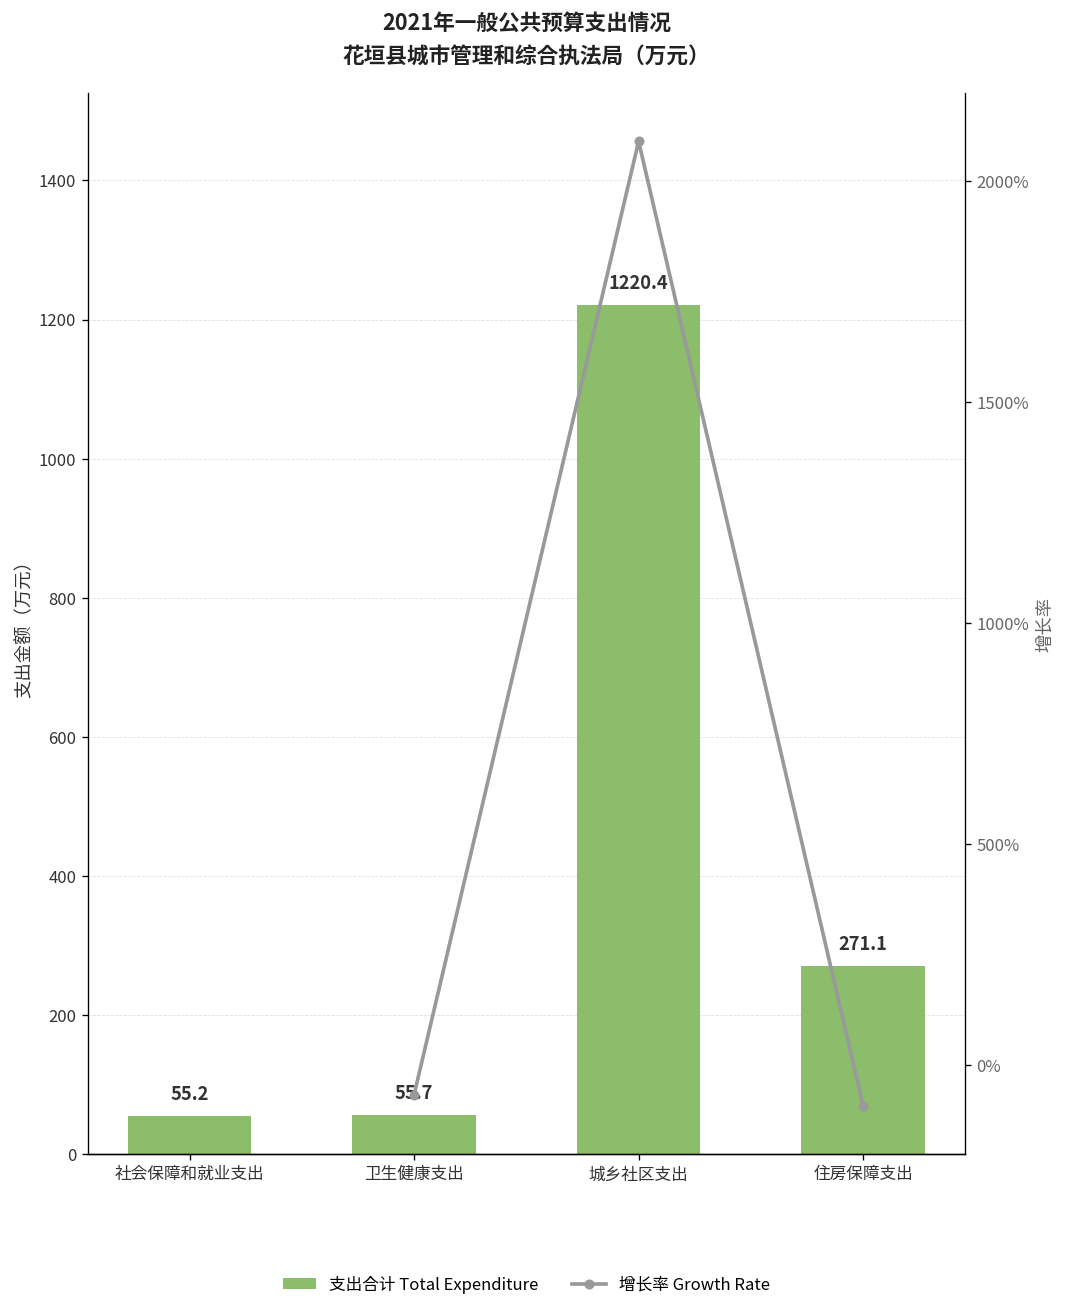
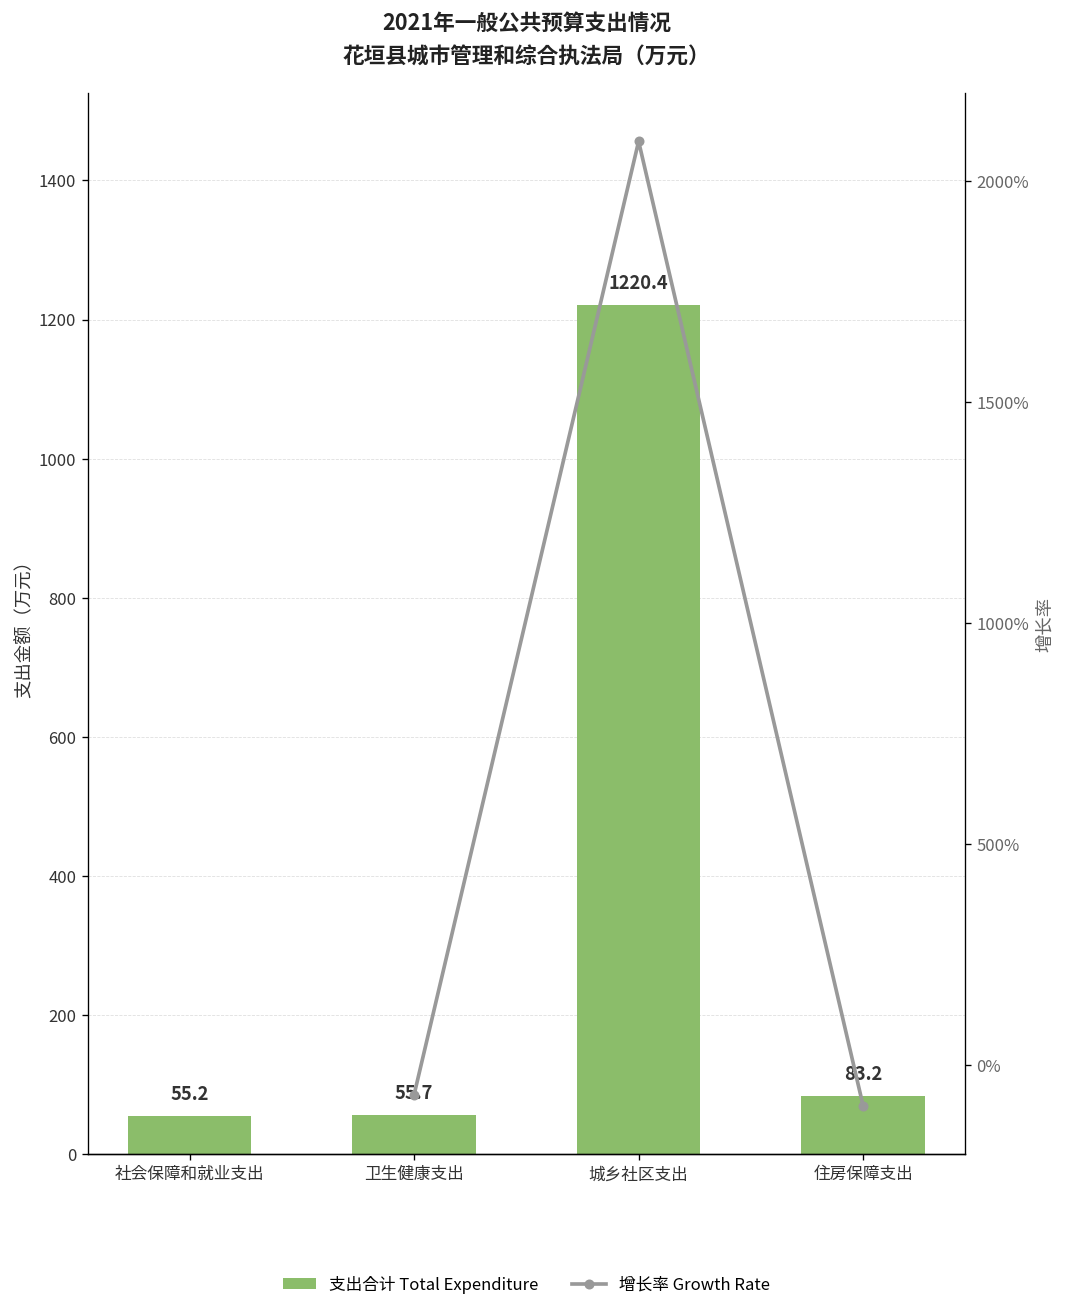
  {
    "支出合计 Total Expenditure": {
      "社会保障和就业支出": 55.2,
      "城乡社区支出": 1220.4,
-     "住房保障支出": 271.1
+     "住房保障支出": 83.2
    }
  }
